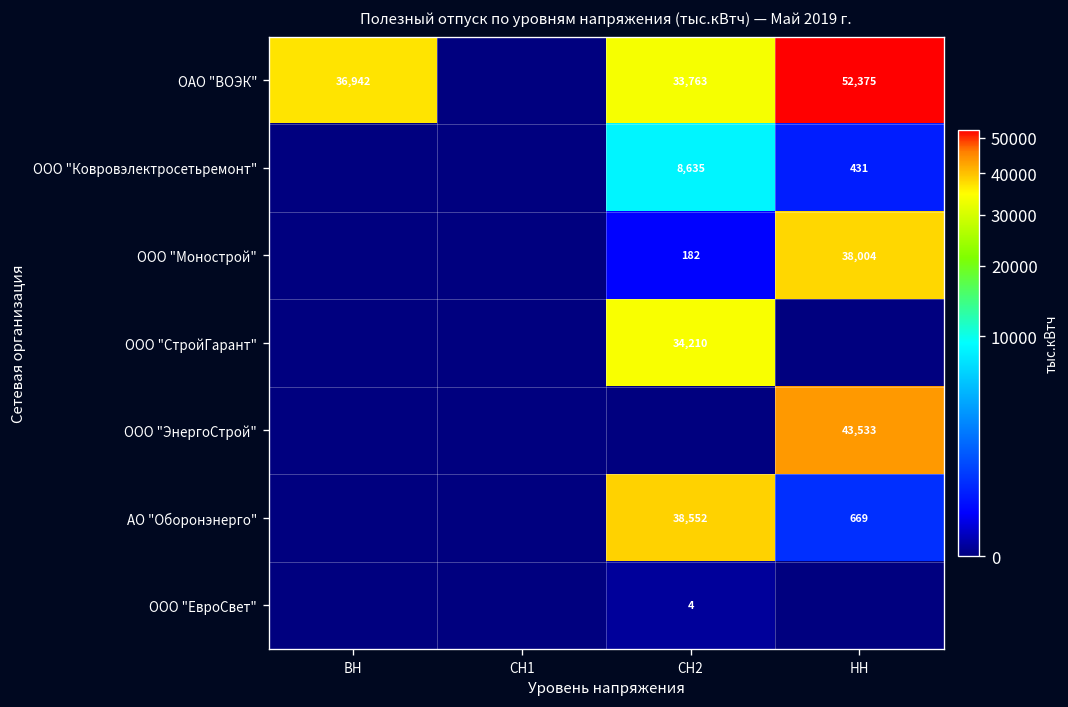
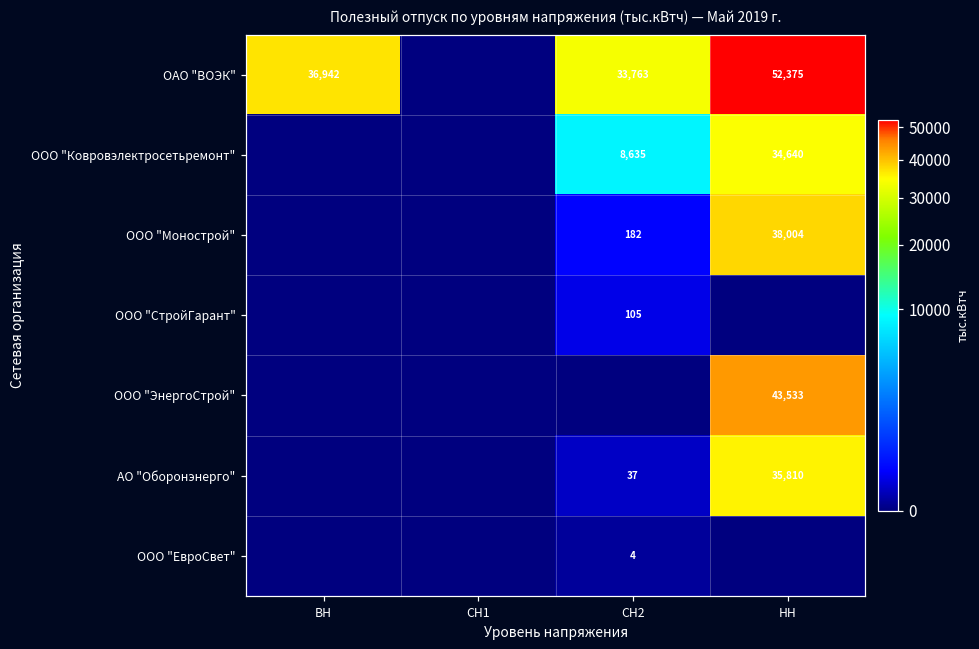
  {
    "ОАО \"ВОЭК\"": {
      "ВН": "36,942",
      "СН2": "33,763",
      "НН": "52,375"
    },
    "ООО \"Ковровэлектросетьремонт\"": {
      "СН2": "8,635",
-     "НН": "431"
+     "НН": "34,640"
    },
    "ООО \"Монострой\"": {
      "СН2": "182",
      "НН": "38,004"
    },
    "ООО \"СтройГарант\"": {
-     "СН2": "34,210"
+     "СН2": "105"
    },
    "ООО \"ЭнергоСтрой\"": {
      "НН": "43,533"
    },
    "АО \"Оборонэнерго\"": {
-     "СН2": "38,552",
-     "НН": "669"
+     "СН2": "37",
+     "НН": "35,810"
    },
    "ООО \"ЕвроСвет\"": {
      "СН2": "4"
    }
  }
